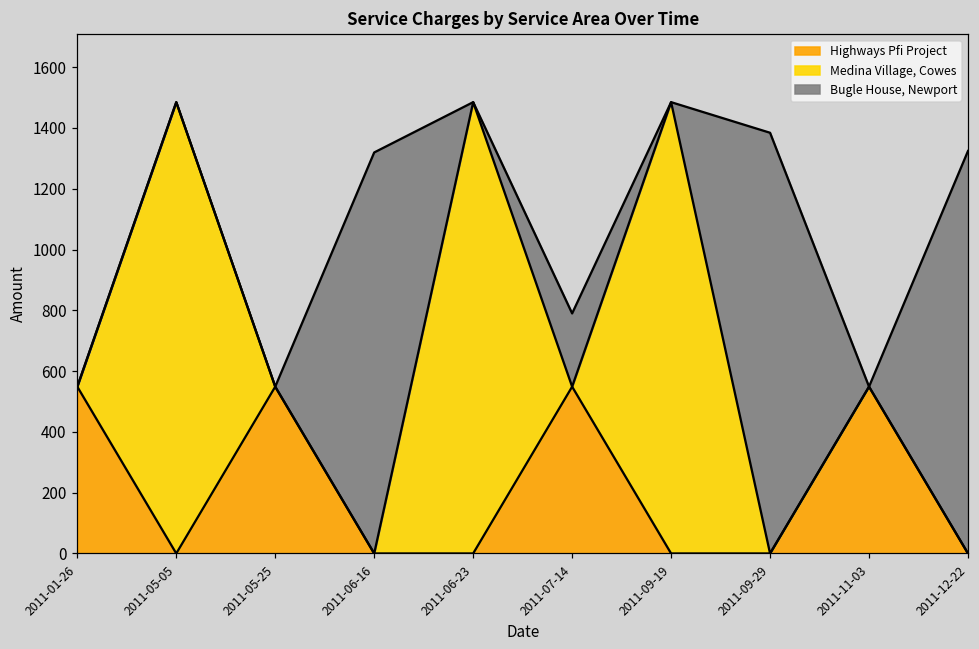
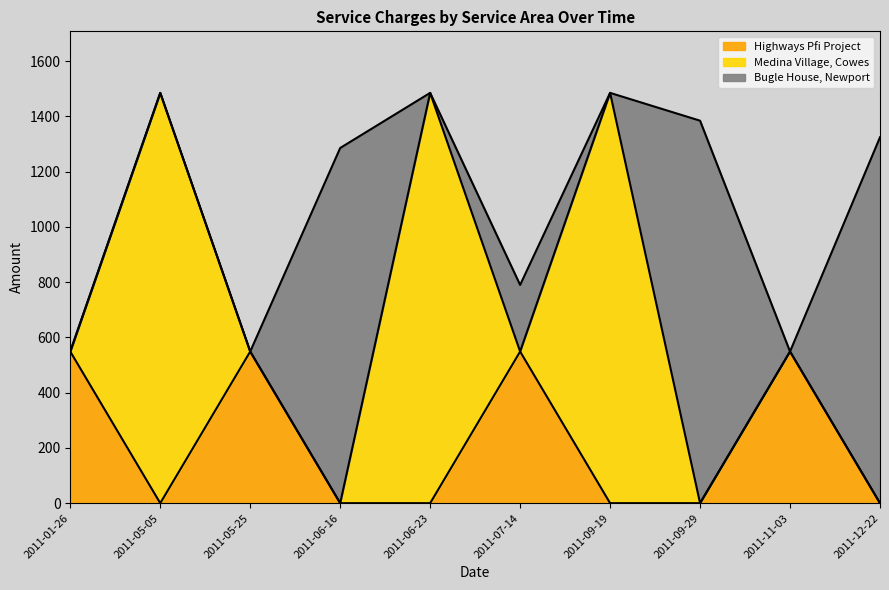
  {
    "Bugle House, Newport": {
-     "2011-06-16": 1320,
+     "2011-06-16": 1290,
      "2011-07-14": 240,
      "2011-09-29": 1380,
      "2011-12-22": 1320
    }
  }
